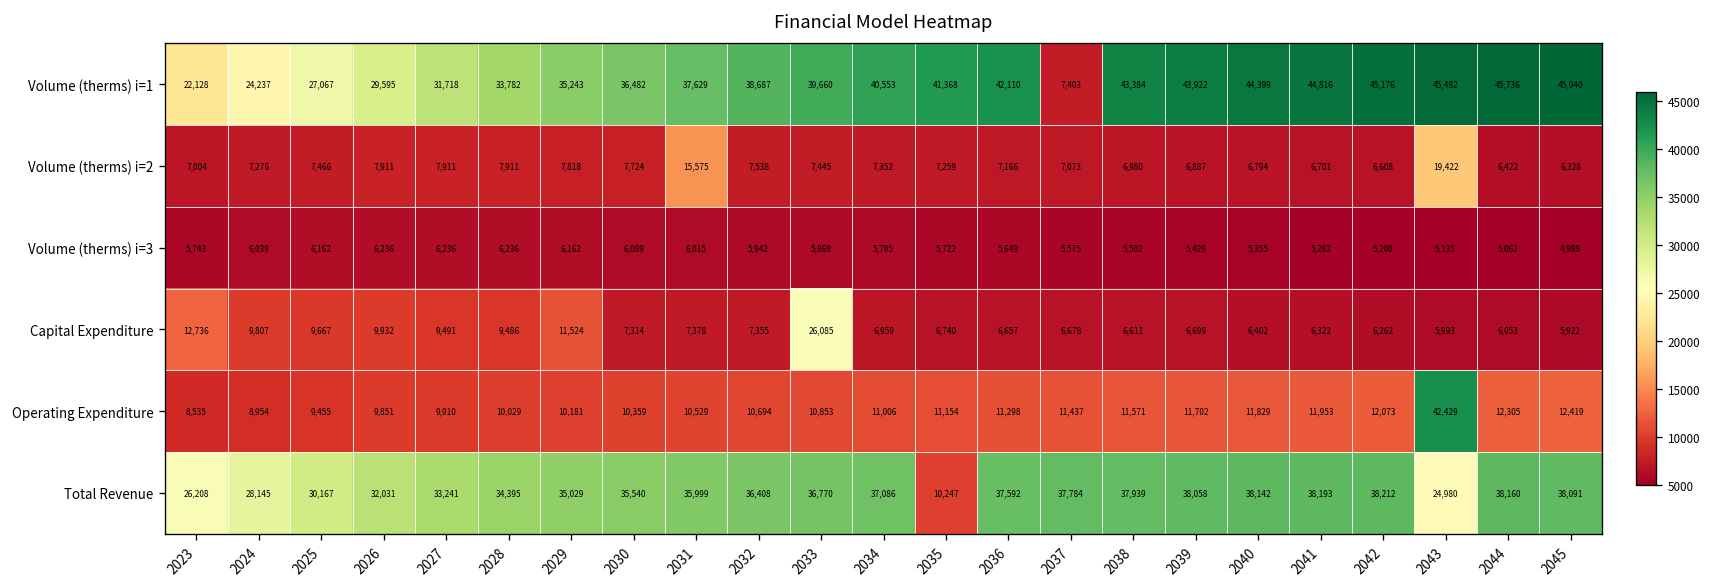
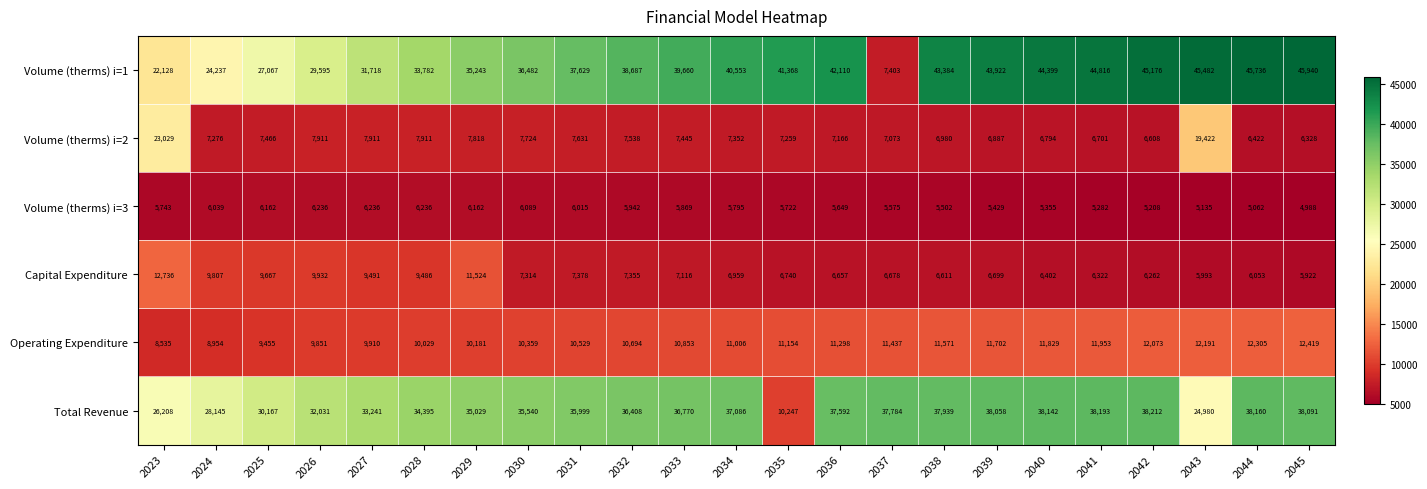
  {
    "Volume (therms) i=1": {
      "2023": "22,128",
      "2024": "24,237",
      "2025": "27,067",
      "2026": "29,595",
      "2027": "31,718",
      "2028": "33,782",
      "2029": "35,243",
      "2030": "36,482",
      "2031": "37,629",
      "2032": "38,687",
      "2033": "39,660",
      "2034": "40,553",
      "2035": "41,368",
      "2036": "42,110",
      "2037": "7,403",
      "2038": "43,384",
      "2039": "43,922",
      "2040": "44,399",
      "2041": "44,816",
      "2042": "45,176",
      "2043": "45,482",
      "2044": "45,736",
      "2045": "45,940"
    },
    "Volume (therms) i=2": {
-     "2023": "7,004",
+     "2023": "23,029",
      "2024": "7,276",
      "2025": "7,466",
      "2026": "7,911",
      "2027": "7,911",
      "2028": "7,911",
      "2029": "7,818",
      "2030": "7,724",
-     "2031": "15,575",
+     "2031": "7,631",
      "2032": "7,538",
      "2033": "7,445",
      "2034": "7,352",
      "2035": "7,259",
      "2036": "7,166",
      "2037": "7,073",
      "2038": "6,980",
      "2039": "6,887",
      "2040": "6,794",
      "2041": "6,701",
      "2042": "6,608",
      "2043": "19,422",
      "2044": "6,422",
      "2045": "6,328"
    },
    "Volume (therms) i=3": {
      "2023": "5,743",
      "2024": "6,039",
      "2025": "6,162",
      "2026": "6,236",
      "2027": "6,236",
      "2028": "6,236",
      "2029": "6,162",
      "2030": "6,089",
      "2031": "6,015",
      "2032": "5,942",
      "2033": "5,869",
      "2034": "5,795",
      "2035": "5,722",
      "2036": "5,649",
      "2037": "5,575",
      "2038": "5,502",
      "2039": "5,429",
      "2040": "5,355",
      "2041": "5,282",
      "2042": "5,208",
      "2043": "5,135",
      "2044": "5,062",
      "2045": "4,988"
    },
    "Capital Expenditure": {
      "2023": "12,736",
      "2024": "9,807",
      "2025": "9,667",
      "2026": "9,932",
      "2027": "9,491",
      "2028": "9,486",
      "2029": "11,524",
      "2030": "7,314",
      "2031": "7,378",
      "2032": "7,355",
-     "2033": "26,085",
+     "2033": "7,116",
      "2034": "6,959",
      "2035": "6,740",
      "2036": "6,657",
      "2037": "6,678",
      "2038": "6,611",
      "2039": "6,699",
      "2040": "6,402",
      "2041": "6,322",
      "2042": "6,262",
      "2043": "5,993",
      "2044": "6,053",
      "2045": "5,922"
    },
    "Operating Expenditure": {
      "2023": "8,535",
      "2024": "8,954",
      "2025": "9,455",
      "2026": "9,851",
      "2027": "9,910",
      "2028": "10,029",
      "2029": "10,181",
      "2030": "10,359",
      "2031": "10,529",
      "2032": "10,694",
      "2033": "10,853",
      "2034": "11,006",
      "2035": "11,154",
      "2036": "11,298",
      "2037": "11,437",
      "2038": "11,571",
      "2039": "11,702",
      "2040": "11,829",
      "2041": "11,953",
      "2042": "12,073",
-     "2043": "42,429",
+     "2043": "12,191",
      "2044": "12,305",
      "2045": "12,419"
    },
    "Total Revenue": {
      "2023": "26,208",
      "2024": "28,145",
      "2025": "30,167",
      "2026": "32,031",
      "2027": "33,241",
      "2028": "34,395",
      "2029": "35,029",
      "2030": "35,540",
      "2031": "35,999",
      "2032": "36,408",
      "2033": "36,770",
      "2034": "37,086",
      "2035": "10,247",
      "2036": "37,592",
      "2037": "37,784",
      "2038": "37,939",
      "2039": "38,058",
      "2040": "38,142",
      "2041": "38,193",
      "2042": "38,212",
      "2043": "24,980",
      "2044": "38,160",
      "2045": "38,091"
    }
  }
